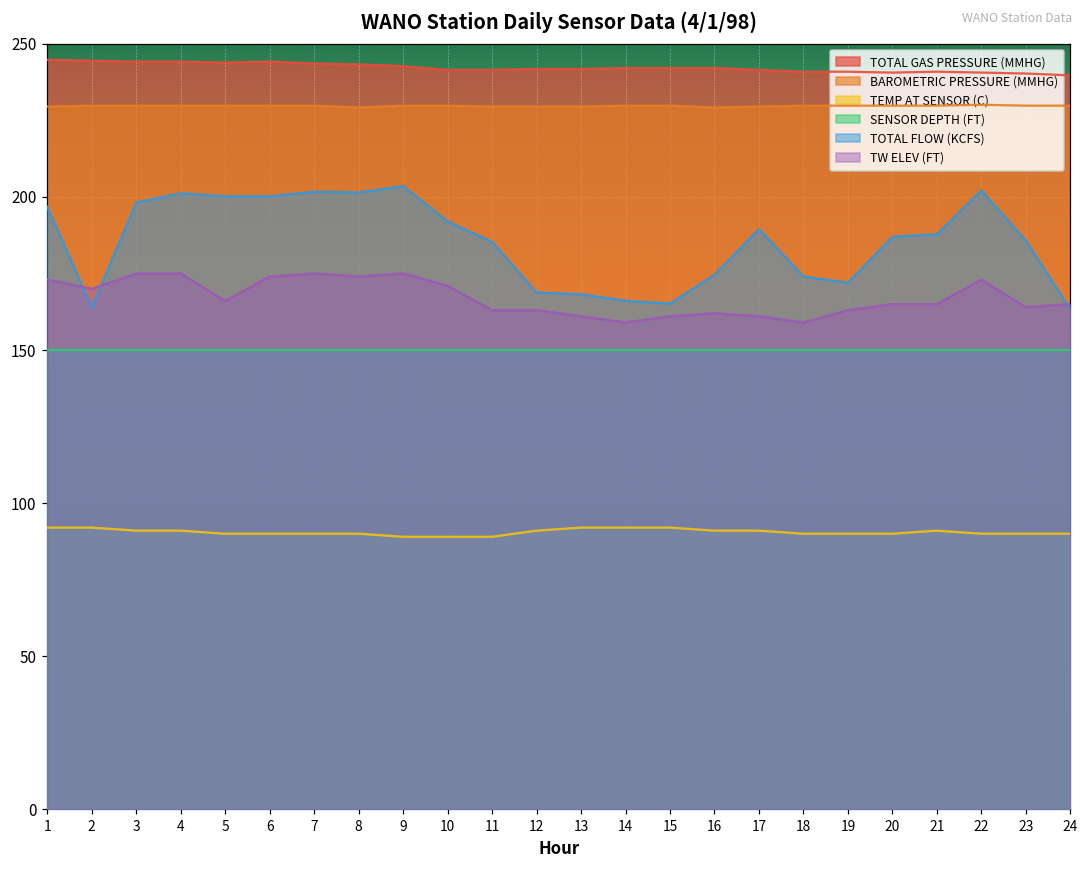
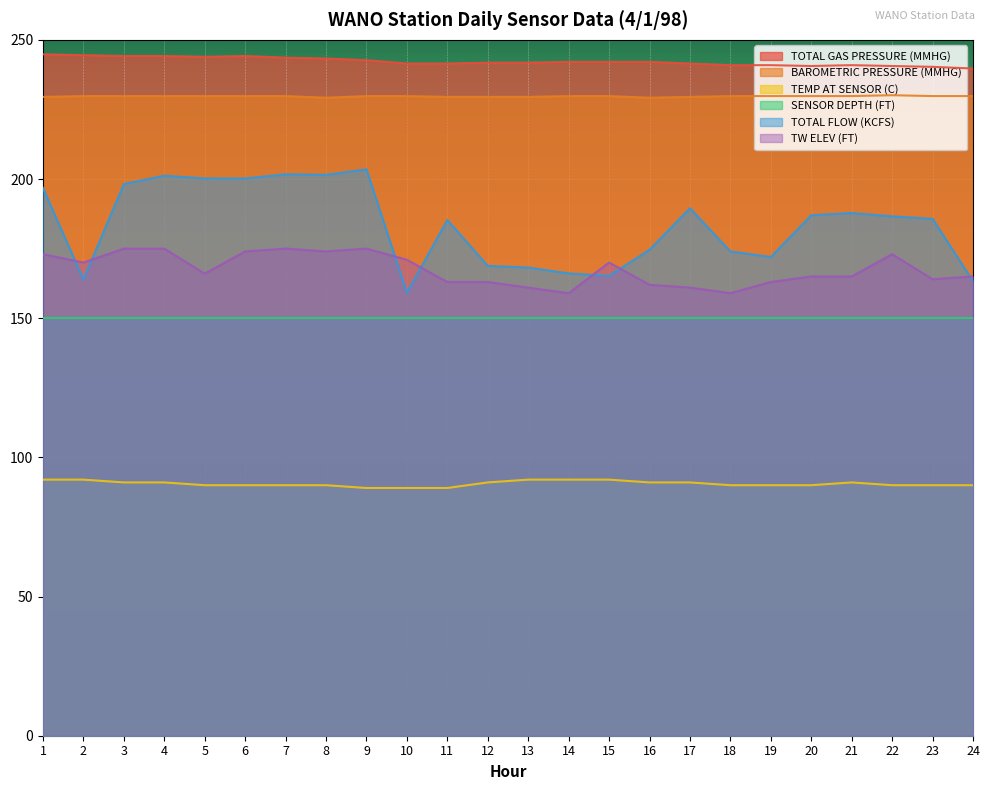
  {
    "TEMP AT SENSOR (C)": {
      "1": 92,
      "2": 92,
      "3": 91,
      "4": 91,
      "5": 90,
      "6": 90,
      "7": 90,
      "8": 90,
      "9": 89,
      "10": 89,
      "11": 89,
      "12": 91,
      "13": 92,
      "14": 92,
      "15": 92,
      "16": 91,
      "17": 91,
      "18": 90,
      "19": 90,
      "20": 90,
      "21": 91,
      "22": 90,
      "23": 90,
      "24": 90
    },
    "SENSOR DEPTH (FT)": {
      "1": 150,
      "2": 150,
      "3": 150,
      "4": 150,
      "5": 150,
      "6": 150,
      "7": 150,
      "8": 150,
      "9": 150,
      "10": 150,
      "11": 150,
      "12": 150,
      "13": 150,
      "14": 150,
      "15": 150,
      "16": 150,
      "17": 150,
      "18": 150,
      "19": 150,
      "20": 150,
      "21": 150,
      "22": 150,
      "23": 150,
      "24": 150
    },
    "TOTAL FLOW (KCFS)": {
      "1": 197,
      "2": 164,
      "3": 198,
      "4": 201,
      "5": 200,
      "6": 200,
      "7": 202,
      "8": 202,
      "9": 204,
-     "10": 192,
+     "10": 159,
      "11": 185,
      "12": 169,
      "13": 168,
      "14": 166,
      "15": 165,
      "16": 175,
      "17": 190,
      "18": 174,
      "19": 172,
      "20": 187,
      "21": 188,
-     "22": 202,
+     "22": 187,
      "23": 186,
      "24": 163
    },
    "TW ELEV (FT)": {
      "1": 173,
      "2": 170,
      "3": 175,
      "4": 175,
      "5": 166,
      "6": 174,
      "7": 175,
      "8": 174,
      "9": 175,
      "10": 171,
      "11": 163,
      "12": 163,
      "13": 161,
      "14": 159,
-     "15": 161,
+     "15": 170,
      "16": 162,
      "17": 161,
      "18": 159,
      "19": 163,
      "20": 165,
      "21": 165,
      "22": 173,
      "23": 164,
      "24": 165
    }
  }
